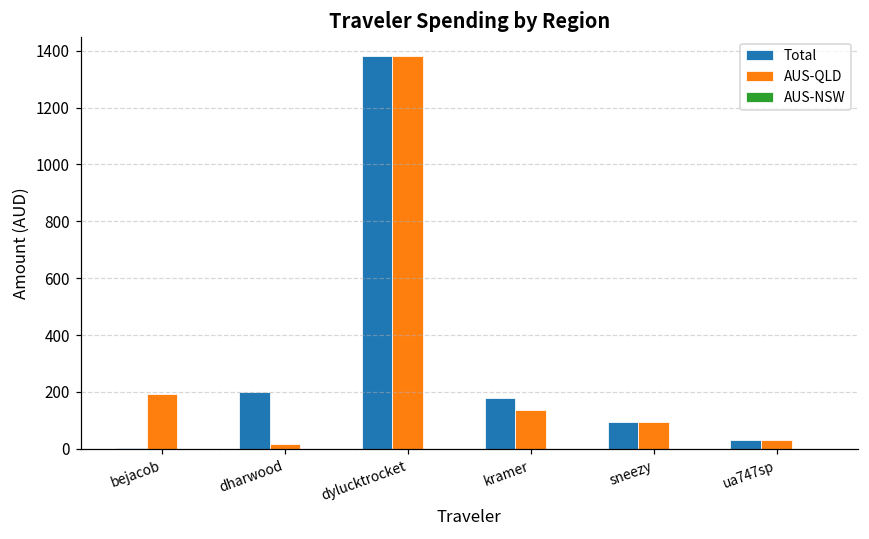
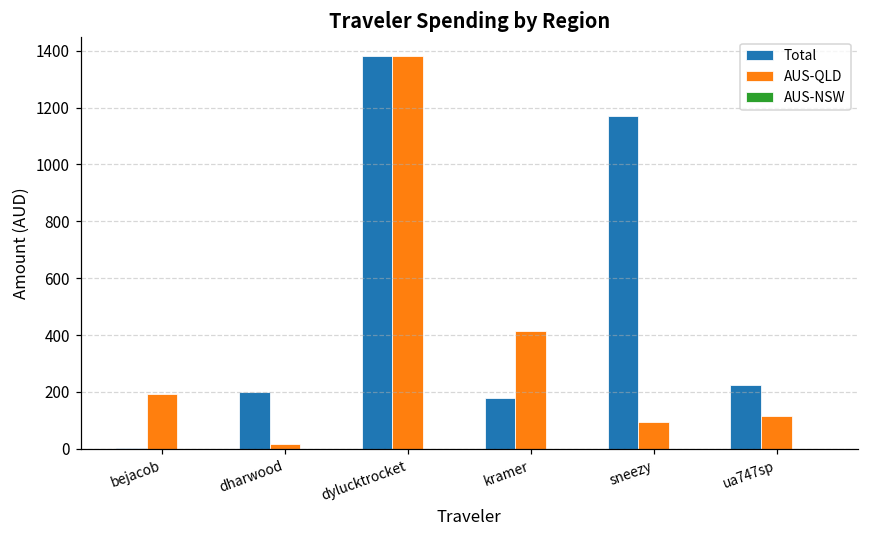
  {
    "Total": {
      "dharwood": 200,
      "dylucktrocket": 1380,
      "kramer": 180,
-     "sneezy": 90,
-     "ua747sp": 30
+     "sneezy": 1170,
+     "ua747sp": 220
    },
    "AUS-QLD": {
      "bejacob": 190,
      "dharwood": 20,
      "dylucktrocket": 1380,
-     "kramer": 140,
+     "kramer": 410,
      "sneezy": 90,
-     "ua747sp": 30
+     "ua747sp": 120
    },
    "AUS-NSW": {
      "bejacob": 0,
      "dharwood": 0,
      "kramer": 0,
      "sneezy": 0
    }
  }
